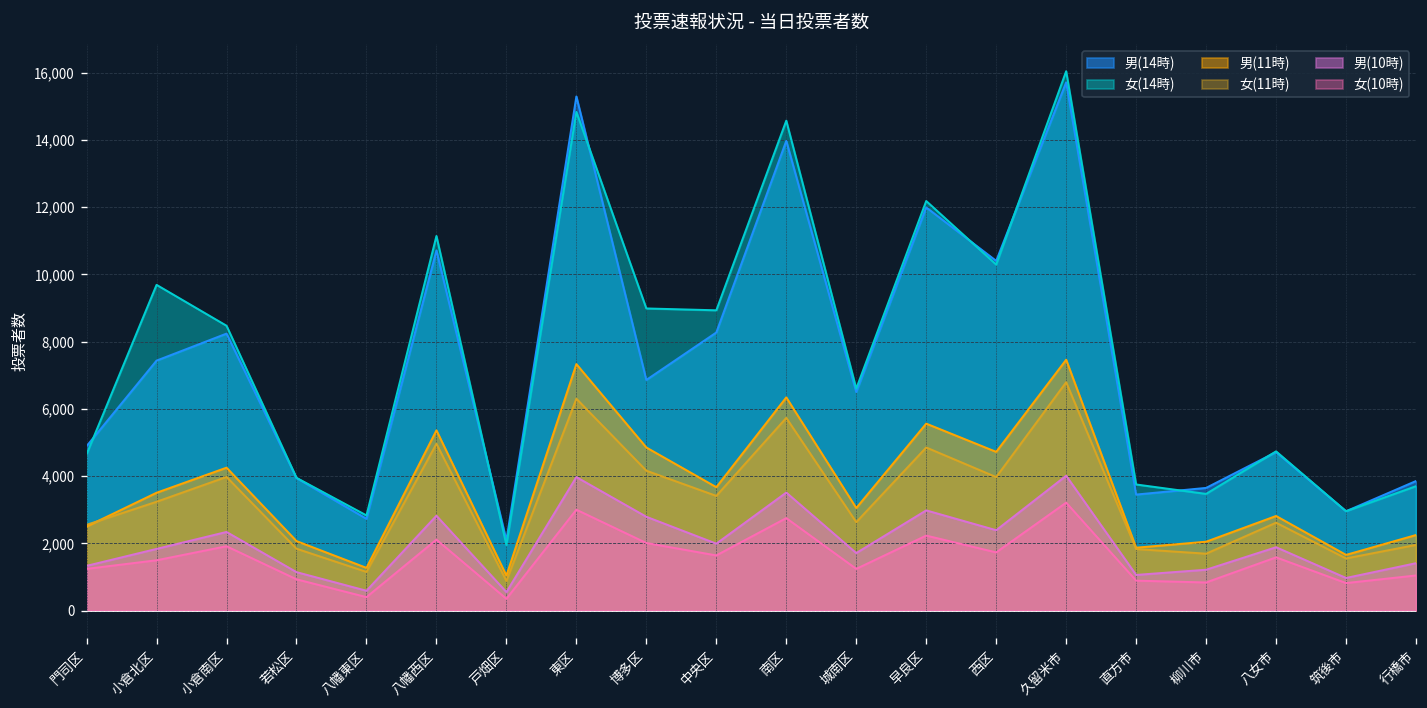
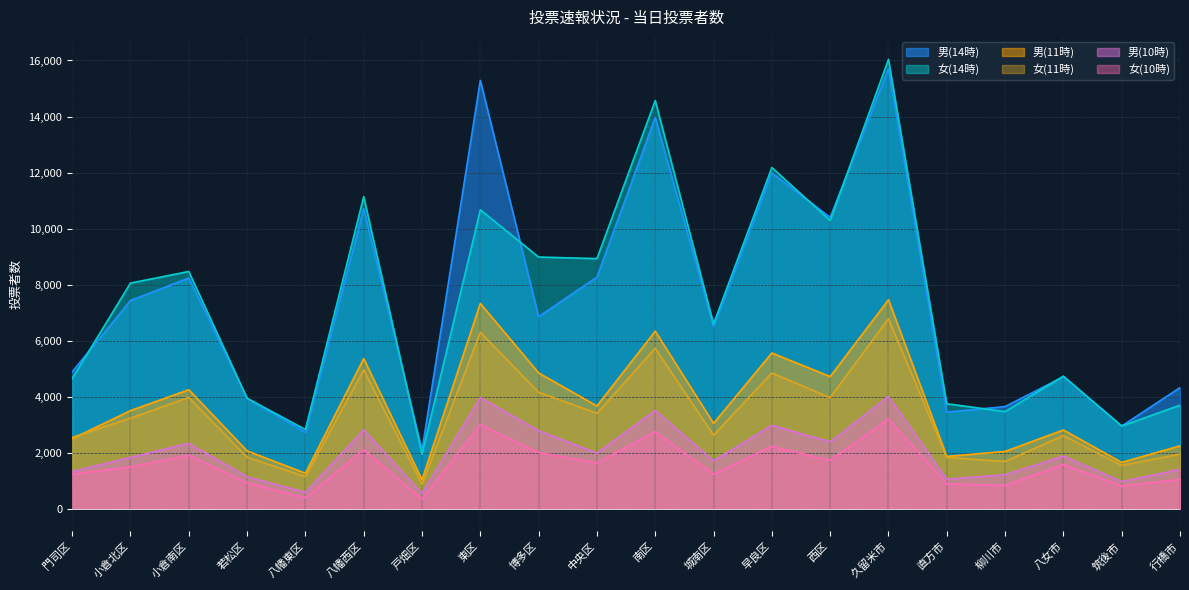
  {
    "男(14時)": {
      "門司区": "4,900",
      "小倉北区": "7,400",
      "小倉南区": "8,200",
      "八幡東区": "2,700",
      "八幡西区": "10,700",
      "戸畑区": "2,100",
      "東区": "15,300",
      "博多区": "6,900",
      "中央区": "8,300",
      "南区": "14,000",
      "城南区": "6,500",
      "早良区": "12,000",
      "西区": "10,400",
      "久留米市": "15,700",
      "直方市": "3,500",
      "柳川市": "3,600",
-     "行橋市": "3,900"
+     "行橋市": "4,300"
    },
    "女(14時)": {
      "門司区": "4,600",
-     "小倉北区": "9,700",
+     "小倉北区": "8,100",
      "小倉南区": "8,500",
      "八幡東区": "2,800",
      "八幡西区": "11,100",
      "戸畑区": "2,000",
-     "東区": "14,800",
+     "東区": "10,700",
      "博多区": "9,000",
      "中央区": "8,900",
      "南区": "14,600",
      "城南区": "6,600",
      "早良区": "12,200",
      "西区": "10,300",
      "久留米市": "16,000",
      "直方市": "3,800",
      "柳川市": "3,500",
      "行橋市": "3,700"
    }
  }
